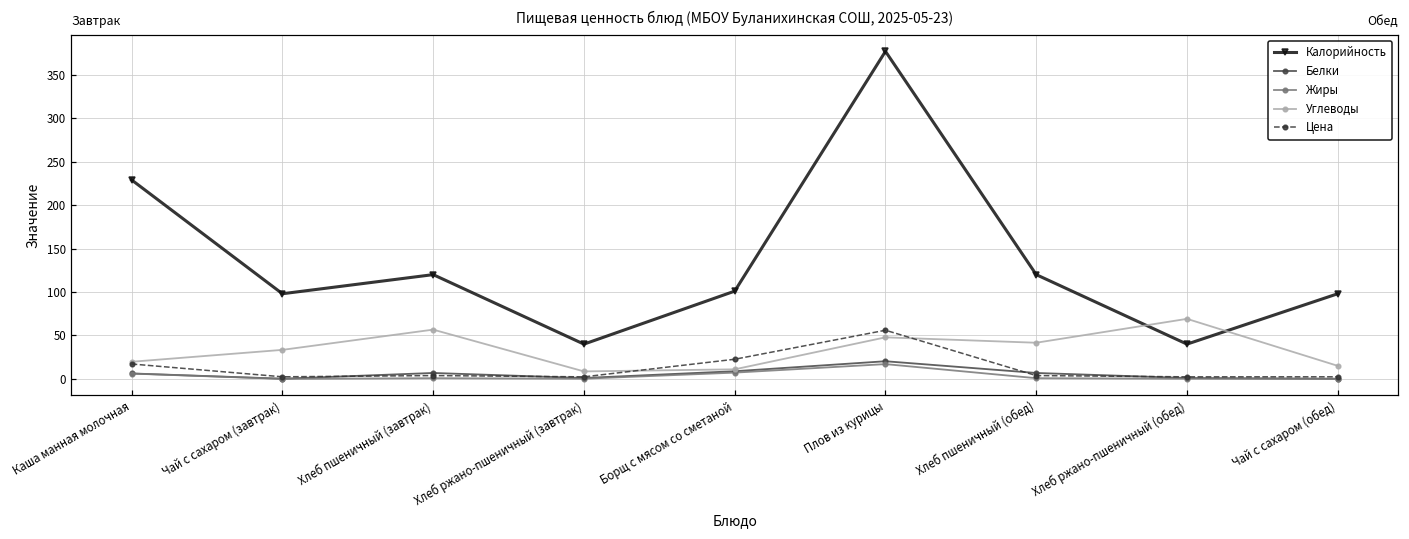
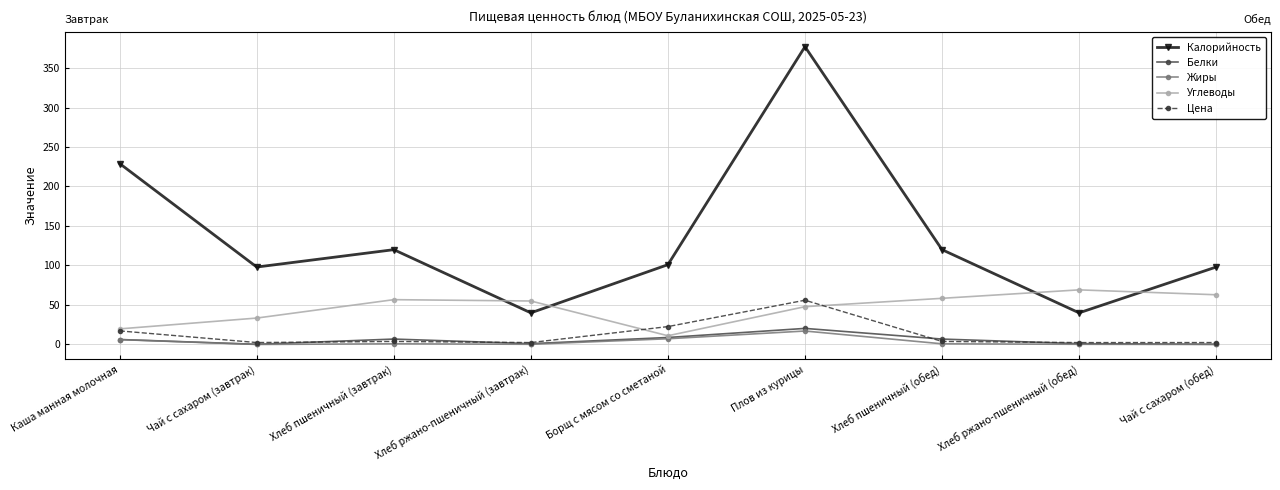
  {
    "Жиры": {
      "Плов из курицы": 20
    },
    "Углеводы": {
      "Чай с сахаром (завтрак)": 30,
      "Хлеб пшеничный (завтрак)": 60,
-     "Хлеб ржано-пшеничный (завтрак)": 10,
+     "Хлеб ржано-пшеничный (завтрак)": 60,
      "Плов из курицы": 50,
-     "Хлеб пшеничный (обед)": 40,
+     "Хлеб пшеничный (обед)": 60,
      "Хлеб ржано-пшеничный (обед)": 70,
-     "Чай с сахаром (обед)": 20
+     "Чай с сахаром (обед)": 60
    }
  }
